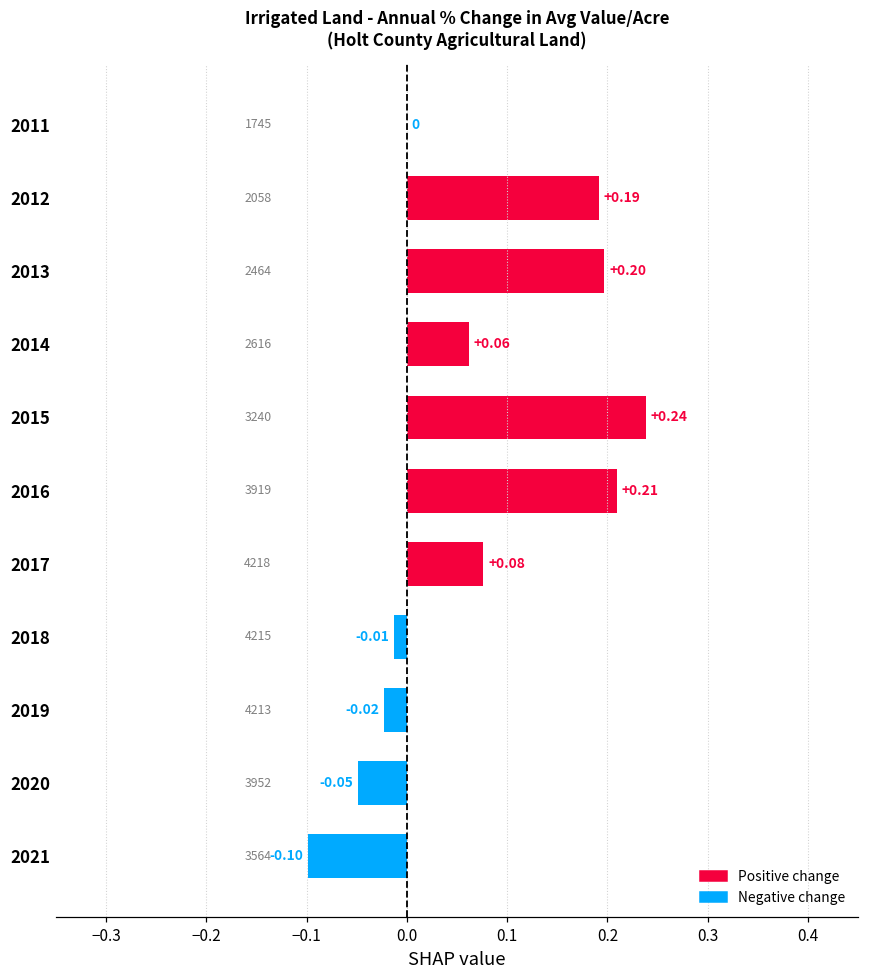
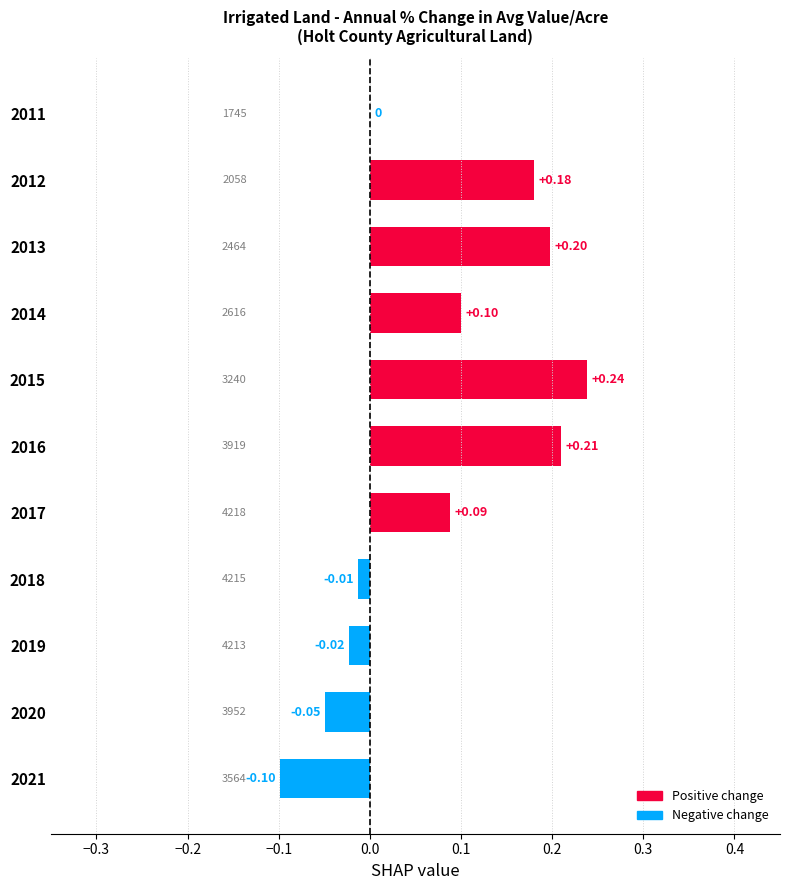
  {
    "2011": "0",
-   "2012": "+0.19",
+   "2012": "+0.18",
    "2013": "+0.20",
-   "2014": "+0.06",
+   "2014": "+0.10",
    "2015": "+0.24",
    "2016": "+0.21",
-   "2017": "+0.08",
+   "2017": "+0.09",
    "2018": "-0.01",
    "2019": "-0.02",
    "2020": "-0.05",
    "2021": "-0.10"
  }
